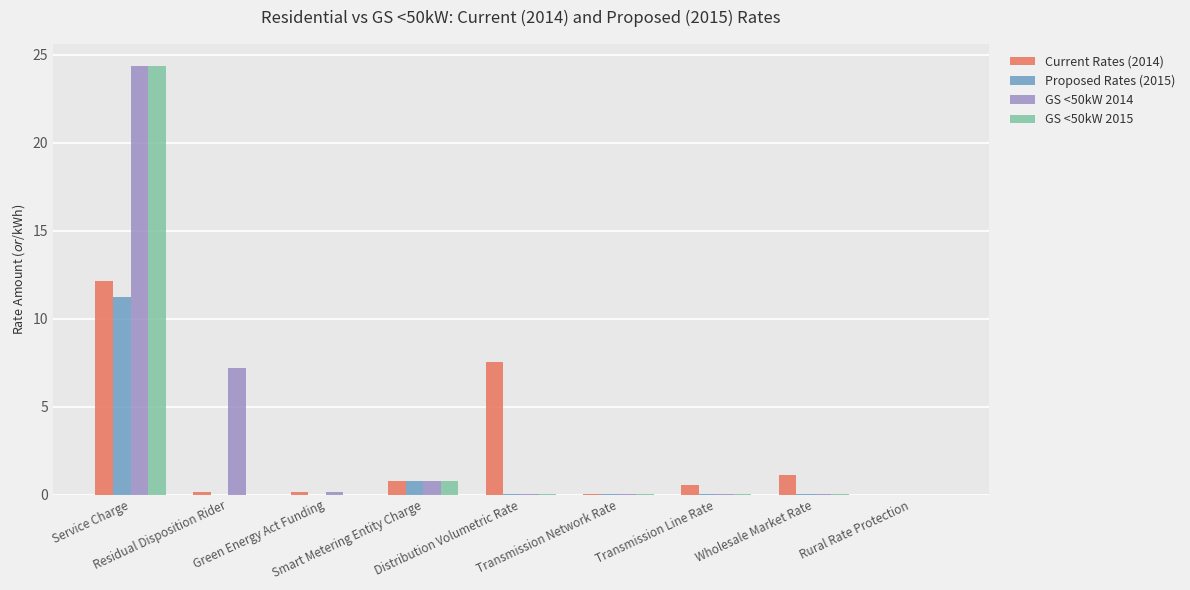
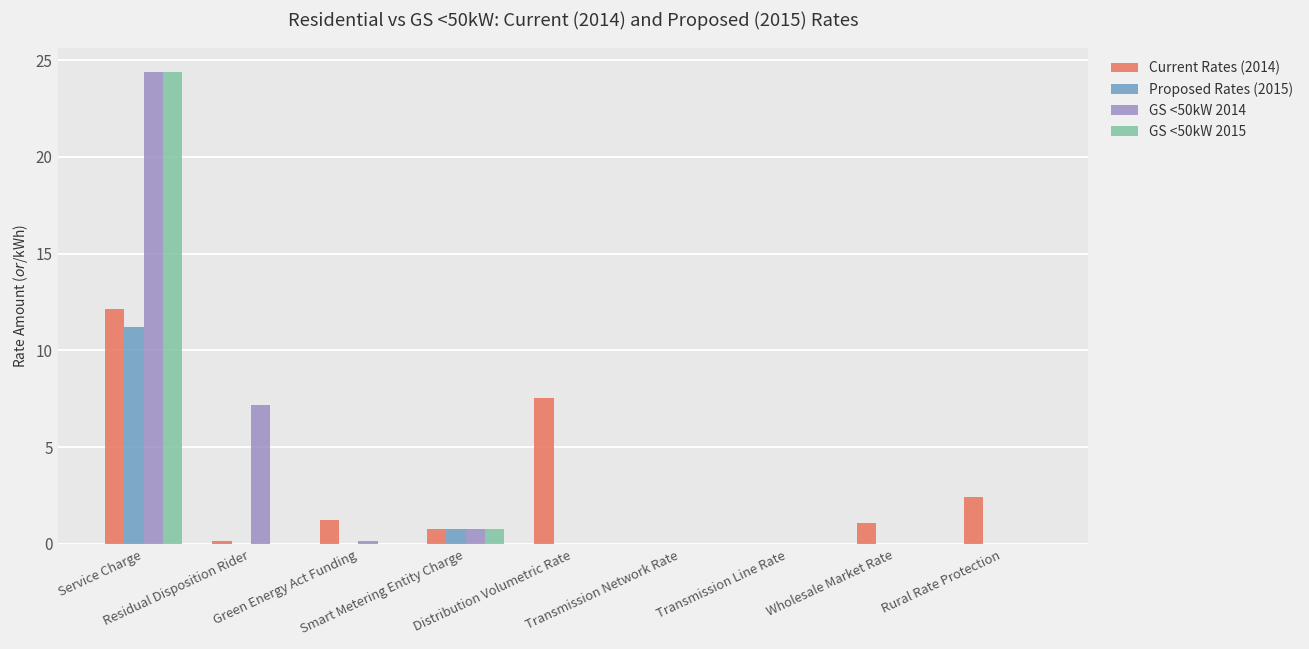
  {
    "Current Rates (2014)": {
      "Service Charge": 12.1,
-     "Green Energy Act Funding": 0.2,
+     "Green Energy Act Funding": 1.2,
      "Smart Metering Entity Charge": 0.8,
      "Distribution Volumetric Rate": 7.5,
-     "Transmission Line Rate": 0.5,
+     "Transmission Line Rate": 0.0,
      "Wholesale Market Rate": 1.1,
-     "Rural Rate Protection": 0.0
+     "Rural Rate Protection": 2.4
    }
  }
